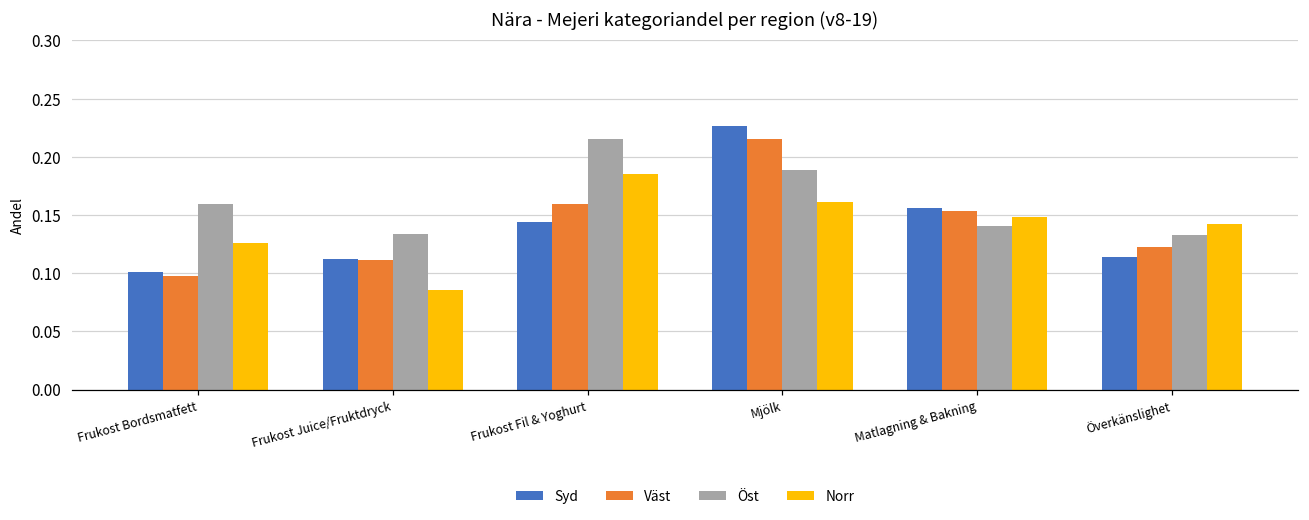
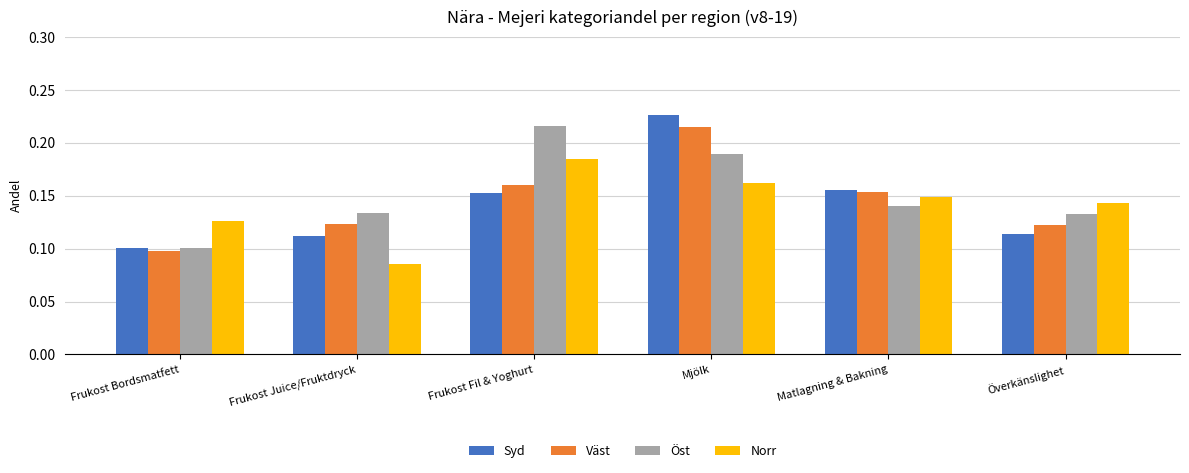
  {
    "Syd": {
      "Frukost Bordsmatfett": 0.101,
      "Frukost Juice/Fruktdryck": 0.112,
-     "Frukost Fil & Yoghurt": 0.144,
+     "Frukost Fil & Yoghurt": 0.153,
      "Mjölk": 0.226,
      "Matlagning & Bakning": 0.156,
      "Överkänslighet": 0.114
    },
    "Väst": {
      "Frukost Bordsmatfett": 0.097,
-     "Frukost Juice/Fruktdryck": 0.111,
+     "Frukost Juice/Fruktdryck": 0.123,
      "Frukost Fil & Yoghurt": 0.160,
      "Mjölk": 0.215,
      "Matlagning & Bakning": 0.154,
      "Överkänslighet": 0.122
    },
    "Öst": {
-     "Frukost Bordsmatfett": 0.159,
+     "Frukost Bordsmatfett": 0.101,
      "Frukost Juice/Fruktdryck": 0.134,
      "Frukost Fil & Yoghurt": 0.216,
      "Mjölk": 0.189,
      "Matlagning & Bakning": 0.140,
      "Överkänslighet": 0.133
    },
    "Norr": {
      "Frukost Bordsmatfett": 0.126,
      "Frukost Juice/Fruktdryck": 0.085,
      "Frukost Fil & Yoghurt": 0.185,
      "Mjölk": 0.162,
      "Matlagning & Bakning": 0.149,
      "Överkänslighet": 0.143
    }
  }
